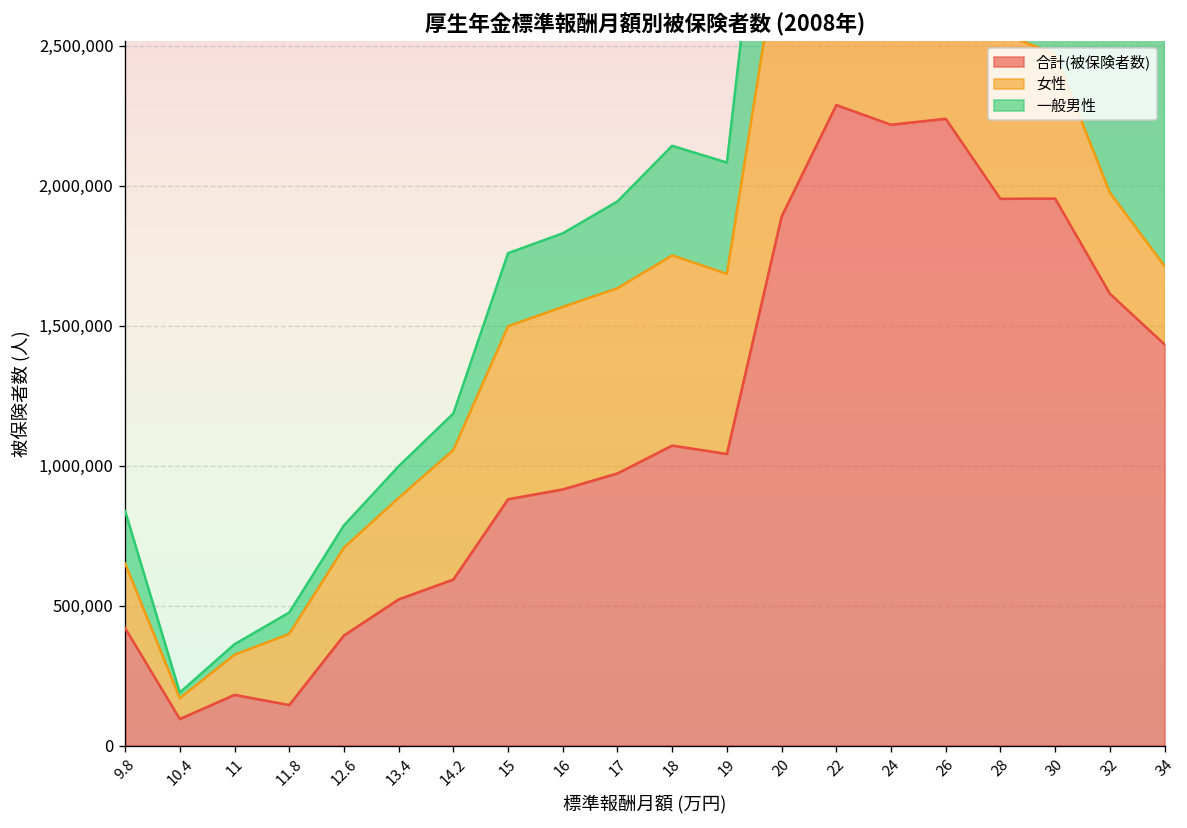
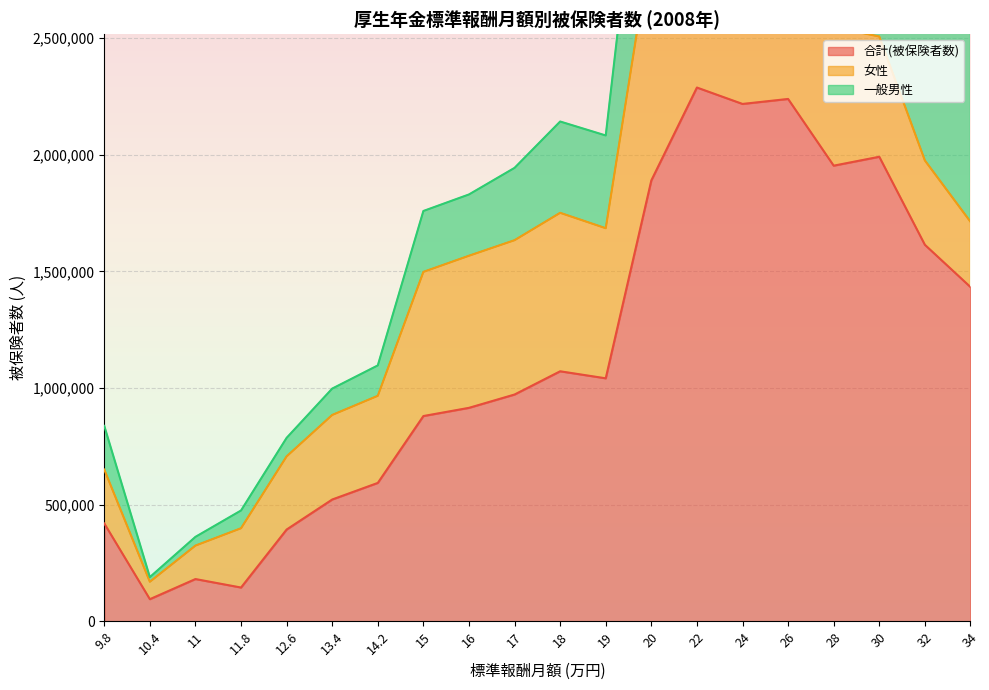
  {
    "合計(被保険者数)": {
      "9.8": "420,000",
      "10.4": "90,000",
      "11": "180,000",
      "11.8": "140,000",
      "12.6": "390,000",
      "13.4": "520,000",
      "14.2": "590,000",
      "15": "880,000",
      "16": "920,000",
      "17": "970,000",
      "18": "1,070,000",
      "19": "1,040,000",
      "20": "1,890,000",
      "22": "2,290,000",
      "24": "2,220,000",
      "26": "2,240,000",
      "28": "1,950,000",
-     "30": "1,950,000",
+     "30": "1,990,000",
      "32": "1,610,000",
      "34": "1,430,000"
    },
    "女性": {
      "9.8": "230,000",
      "10.4": "70,000",
      "11": "140,000",
      "11.8": "250,000",
      "12.6": "310,000",
      "13.4": "360,000",
-     "14.2": "460,000",
+     "14.2": "370,000",
      "15": "620,000",
      "16": "650,000",
      "17": "660,000",
      "18": "680,000",
      "19": "640,000",
      "32": "360,000",
      "34": "280,000"
    },
    "一般男性": {
      "9.8": "190,000",
      "10.4": "20,000",
      "11": "40,000",
      "11.8": "80,000",
      "12.6": "80,000",
      "13.4": "110,000",
      "14.2": "130,000",
      "15": "260,000",
      "16": "260,000",
      "17": "310,000",
      "18": "390,000",
      "19": "400,000"
    }
  }
